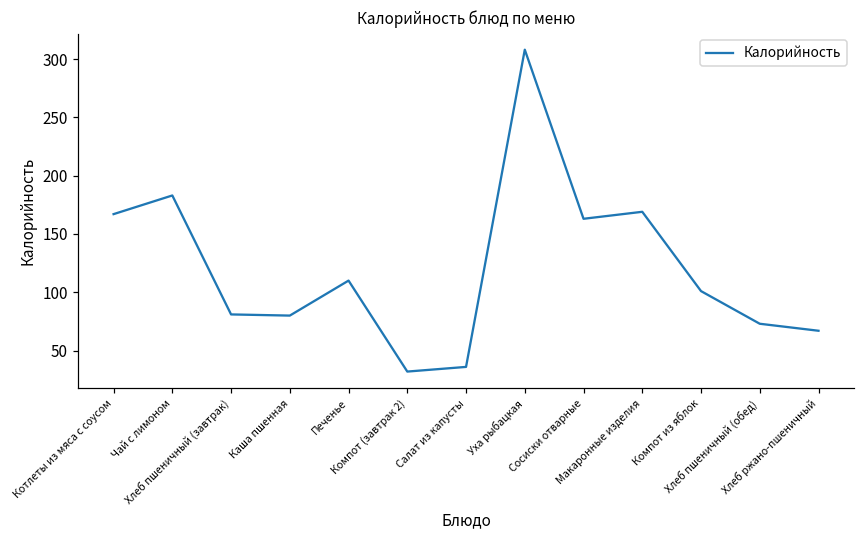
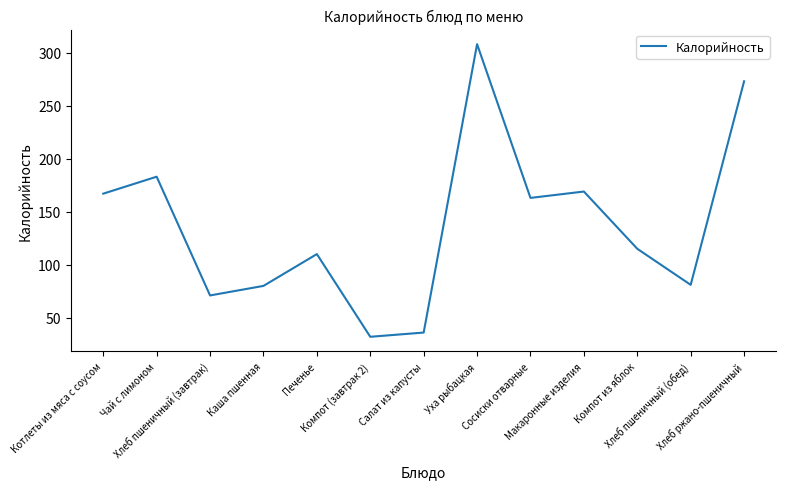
  {
    "Котлеты из мяса с соусом": 167,
    "Чай с лимоном": 183,
-   "Хлеб пшеничный (завтрак)": 81,
+   "Хлеб пшеничный (завтрак)": 71,
    "Каша пшенная": 80,
    "Печенье": 110,
    "Компот (завтрак 2)": 32,
    "Салат из капусты": 36,
    "Уха рыбацкая": 308,
    "Сосиски отварные": 163,
    "Макаронные изделия": 169,
-   "Компот из яблок": 101,
-   "Хлеб пшеничный (обед)": 73,
-   "Хлеб ржано-пшеничный": 67
+   "Компот из яблок": 115,
+   "Хлеб пшеничный (обед)": 81,
+   "Хлеб ржано-пшеничный": 273
  }
